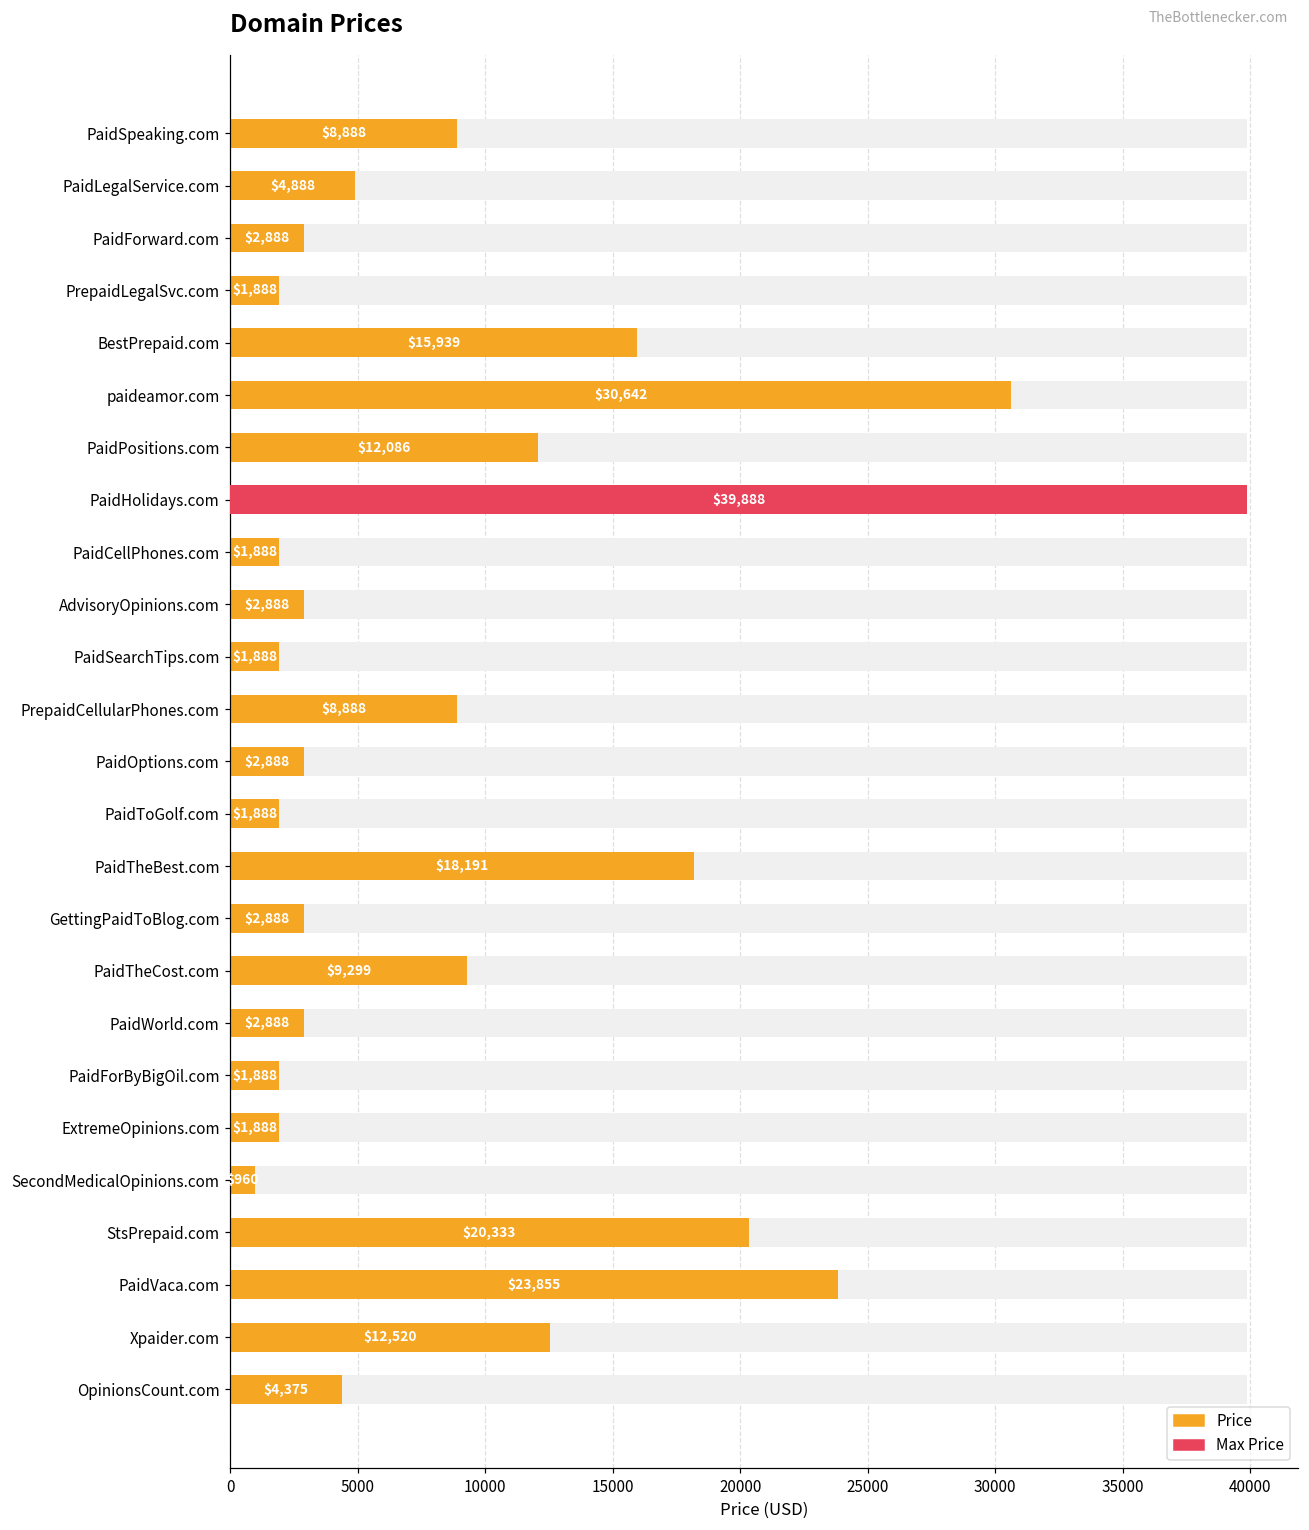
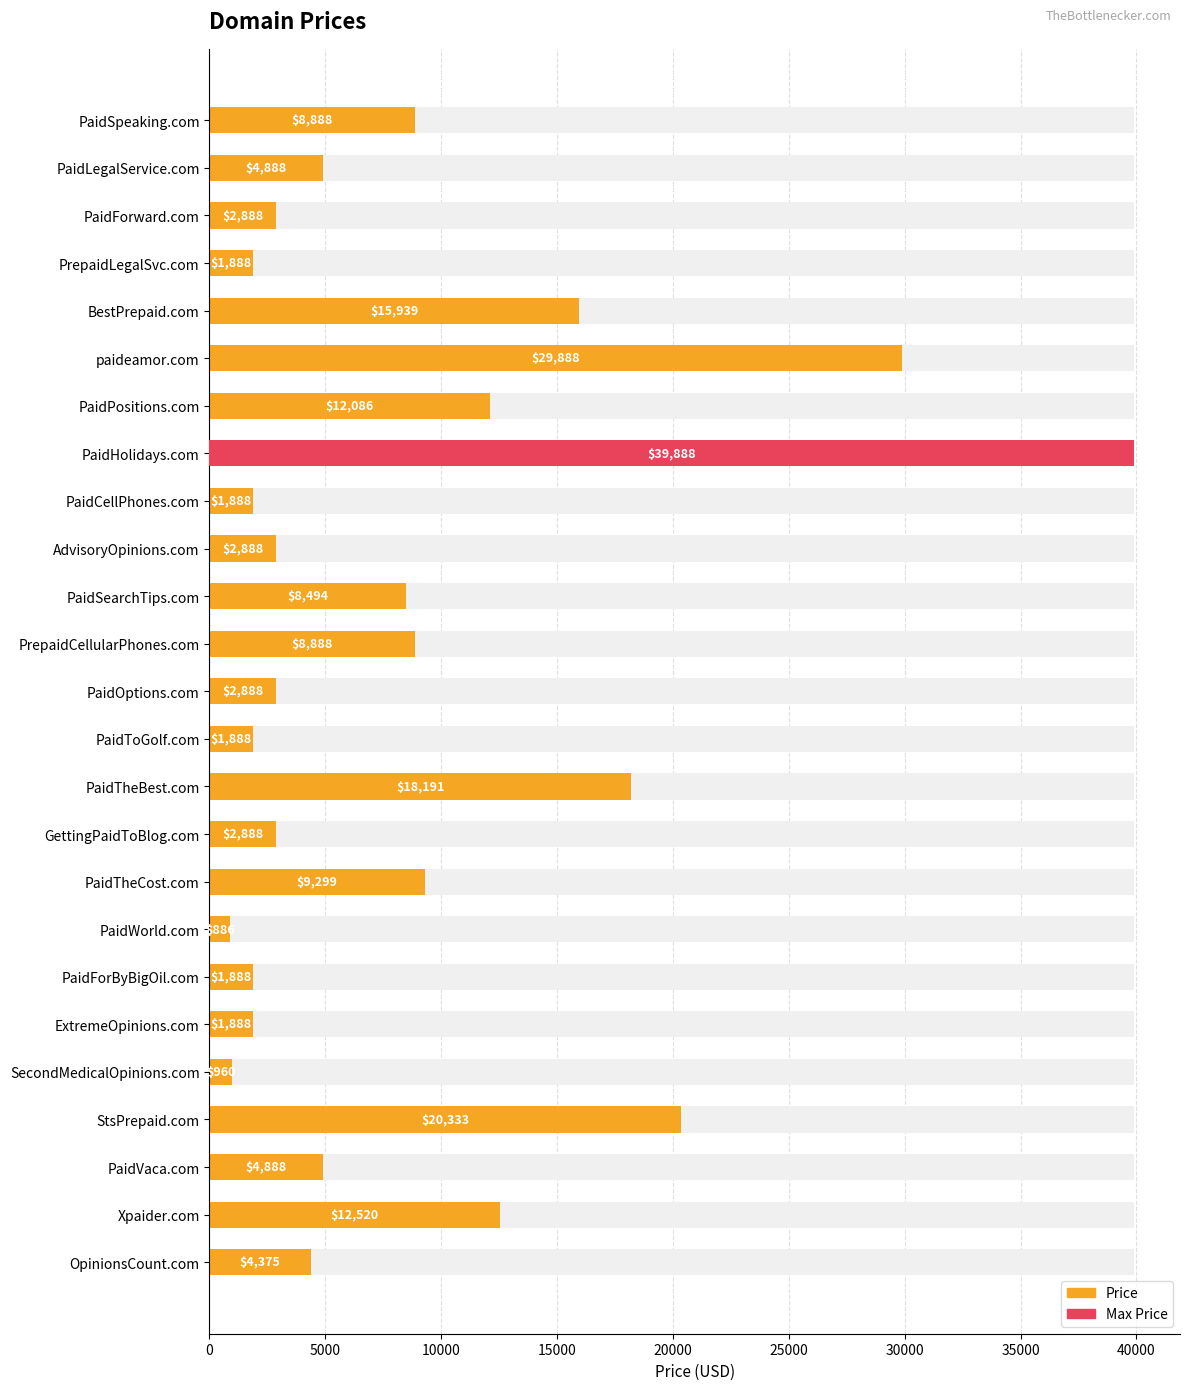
  {
    "Max Price": {
      "PaidHolidays.com": "$39,888"
    },
    "Price": {
-     "paideamor.com": "$30,642",
+     "paideamor.com": "$29,888",
      "PaidHolidays.com": "$39,888",
-     "PaidSearchTips.com": "$1,888",
-     "PaidWorld.com": "$2,888",
-     "PaidVaca.com": "$23,855"
+     "PaidSearchTips.com": "$8,494",
+     "PaidWorld.com": "$886",
+     "PaidVaca.com": "$4,888"
    }
  }
